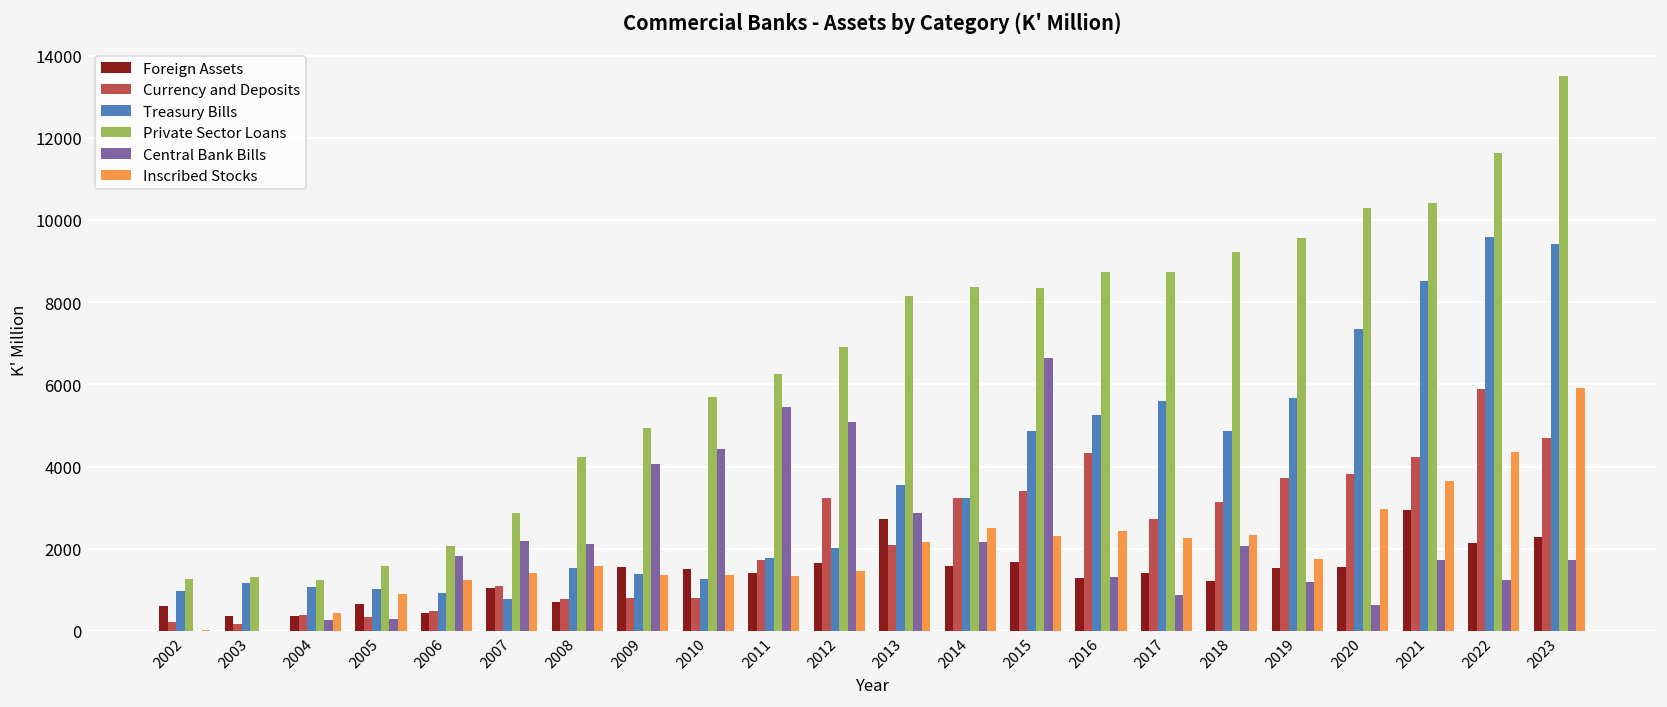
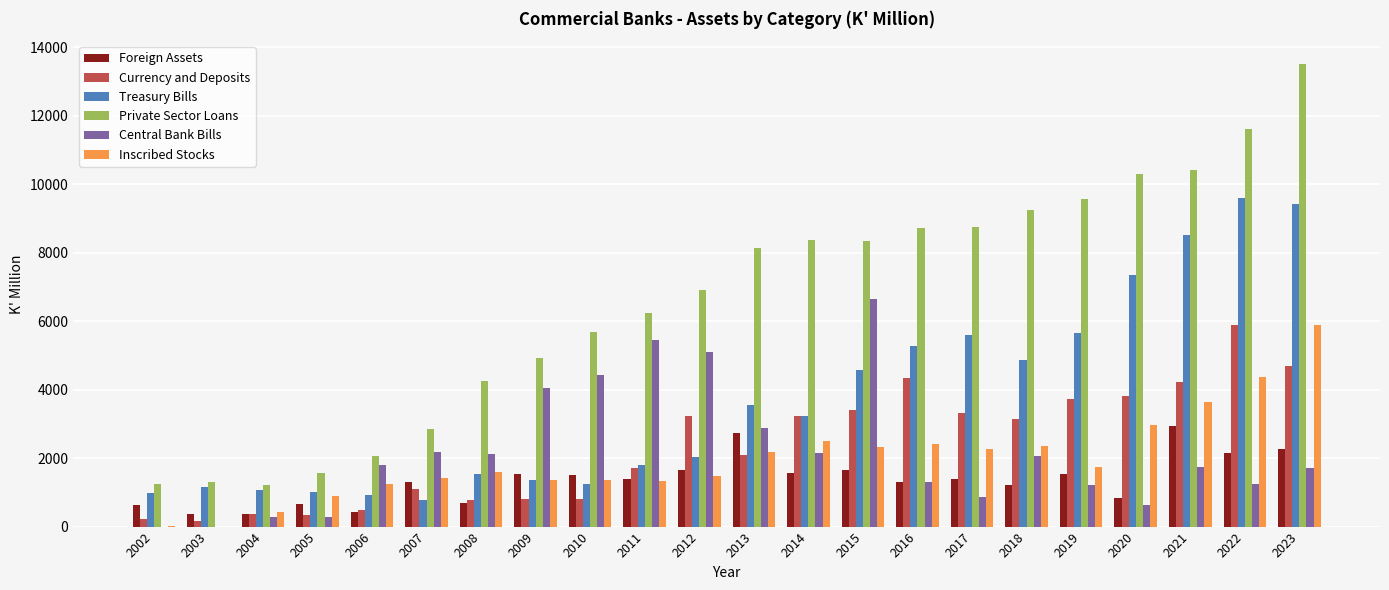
  {
    "Foreign Assets": {
      "2002": 600,
      "2003": 400,
      "2004": 400,
      "2005": 700,
      "2006": 400,
-     "2007": 1000,
+     "2007": 1300,
      "2008": 700,
      "2009": 1500,
      "2010": 1500,
      "2011": 1400,
      "2012": 1700,
      "2013": 2700,
      "2014": 1600,
      "2015": 1700,
      "2016": 1300,
      "2017": 1400,
      "2018": 1200,
      "2019": 1500,
-     "2020": 1600,
+     "2020": 800,
      "2021": 2900,
      "2022": 2100,
      "2023": 2300
    },
    "Currency and Deposits": {
      "2002": 200,
      "2003": 200,
      "2004": 400,
      "2005": 300,
      "2006": 500,
      "2007": 1100,
      "2008": 800,
      "2009": 800,
      "2010": 800,
      "2011": 1700,
      "2012": 3200,
      "2013": 2100,
      "2014": 3200,
      "2015": 3400,
      "2016": 4300,
-     "2017": 2700,
+     "2017": 3300,
      "2018": 3100,
      "2019": 3700,
      "2020": 3800,
      "2021": 4200,
      "2022": 5900,
      "2023": 4700
    },
    "Treasury Bills": {
      "2002": 1000,
      "2003": 1200,
      "2004": 1100,
      "2005": 1000,
      "2006": 900,
      "2007": 800,
      "2008": 1500,
      "2009": 1400,
      "2010": 1300,
      "2011": 1800,
      "2012": 2000,
      "2013": 3600,
      "2014": 3200,
-     "2015": 4900,
+     "2015": 4600,
      "2016": 5300,
      "2017": 5600,
      "2018": 4900,
      "2019": 5700,
      "2020": 7300,
      "2021": 8500,
      "2022": 9600,
      "2023": 9400
    },
    "Private Sector Loans": {
      "2002": 1300,
      "2003": 1300,
      "2004": 1200,
      "2005": 1600,
      "2006": 2100,
      "2007": 2900,
      "2008": 4200,
      "2009": 4900,
      "2010": 5700,
      "2011": 6200,
      "2012": 6900,
      "2013": 8100,
      "2014": 8400,
      "2015": 8300,
      "2016": 8700,
      "2017": 8700,
      "2018": 9200,
      "2019": 9600,
      "2020": 10300,
      "2021": 10400,
      "2022": 11600,
      "2023": 13500
    },
    "Central Bank Bills": {
      "2002": 0,
      "2003": 0,
      "2004": 300,
      "2005": 300,
      "2006": 1800,
      "2007": 2200,
      "2008": 2100,
      "2009": 4100,
      "2010": 4400,
      "2011": 5400,
      "2012": 5100,
      "2013": 2900,
      "2014": 2200,
      "2015": 6600,
      "2016": 1300,
      "2017": 900,
      "2018": 2100,
      "2019": 1200,
      "2020": 600,
      "2021": 1700,
      "2022": 1200,
      "2023": 1700
    },
    "Inscribed Stocks": {
      "2003": 0,
      "2004": 400,
      "2005": 900,
      "2006": 1200,
      "2007": 1400,
      "2008": 1600,
      "2009": 1400,
      "2010": 1400,
      "2011": 1300,
      "2012": 1500,
      "2013": 2200,
      "2014": 2500,
      "2015": 2300,
      "2016": 2400,
      "2017": 2300,
      "2018": 2300,
      "2019": 1700,
      "2020": 3000,
      "2021": 3700,
      "2022": 4400,
      "2023": 5900
    }
  }
